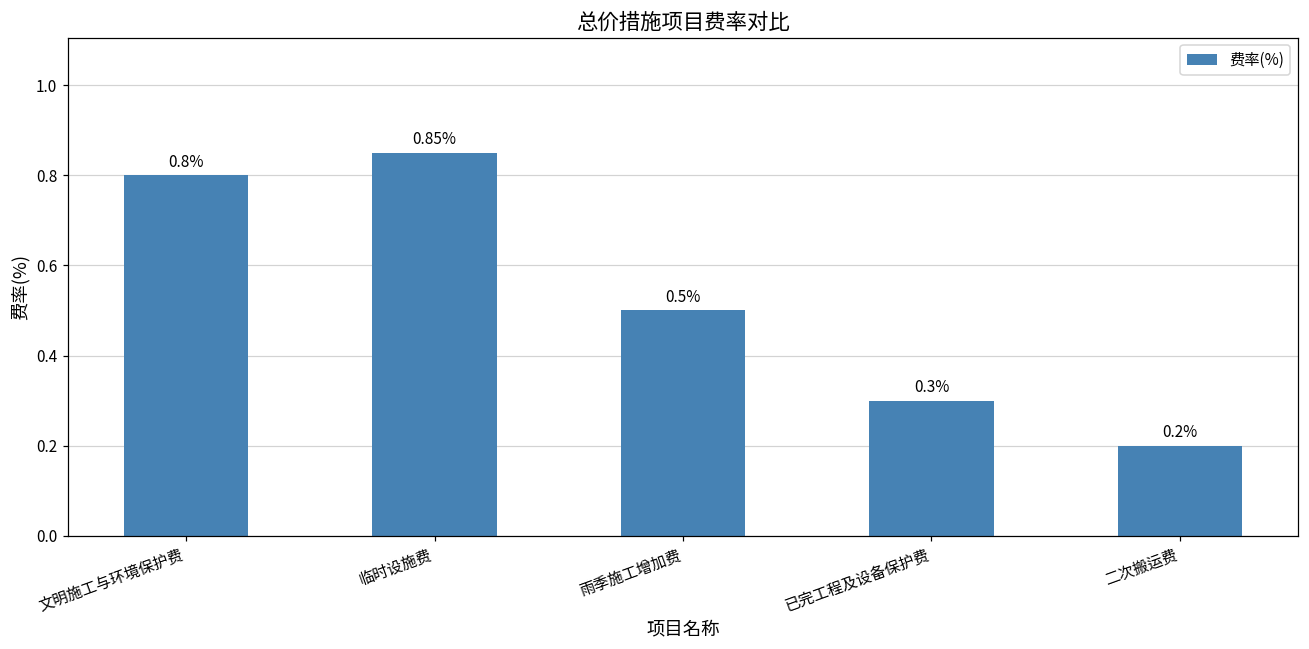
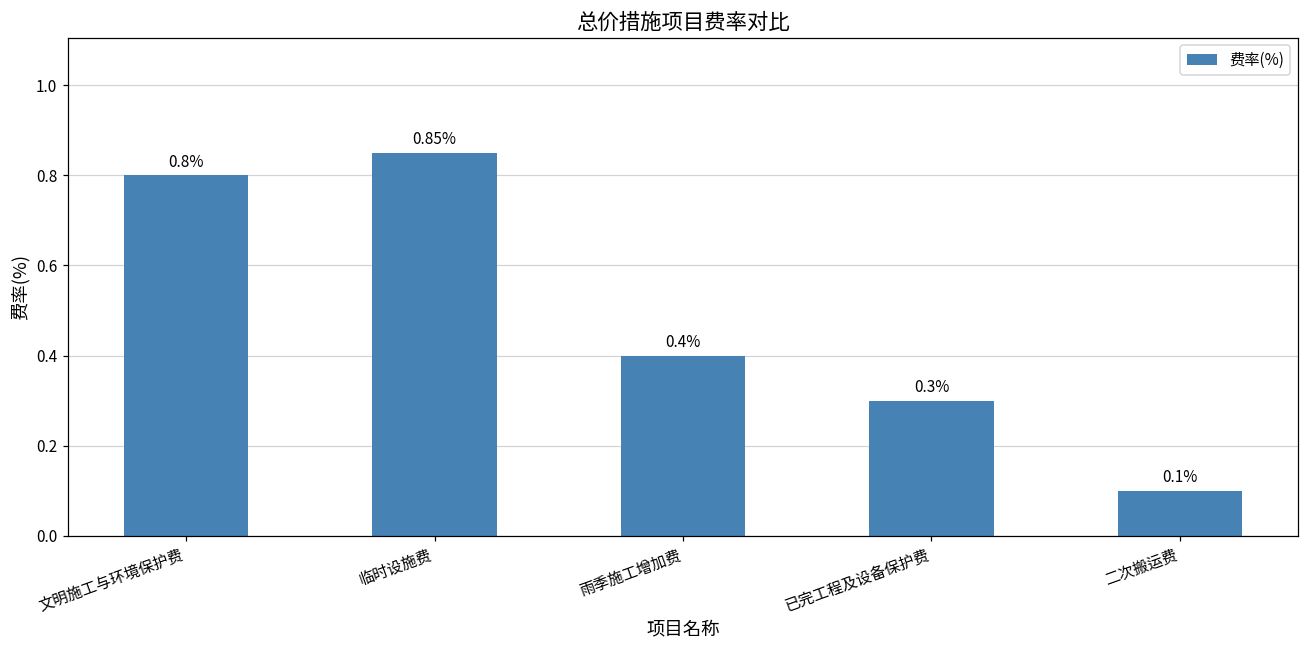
  {
    "文明施工与环境保护费": "0.8%",
    "临时设施费": "0.85%",
-   "雨季施工增加费": "0.5%",
+   "雨季施工增加费": "0.4%",
    "已完工程及设备保护费": "0.3%",
-   "二次搬运费": "0.2%"
+   "二次搬运费": "0.1%"
  }
